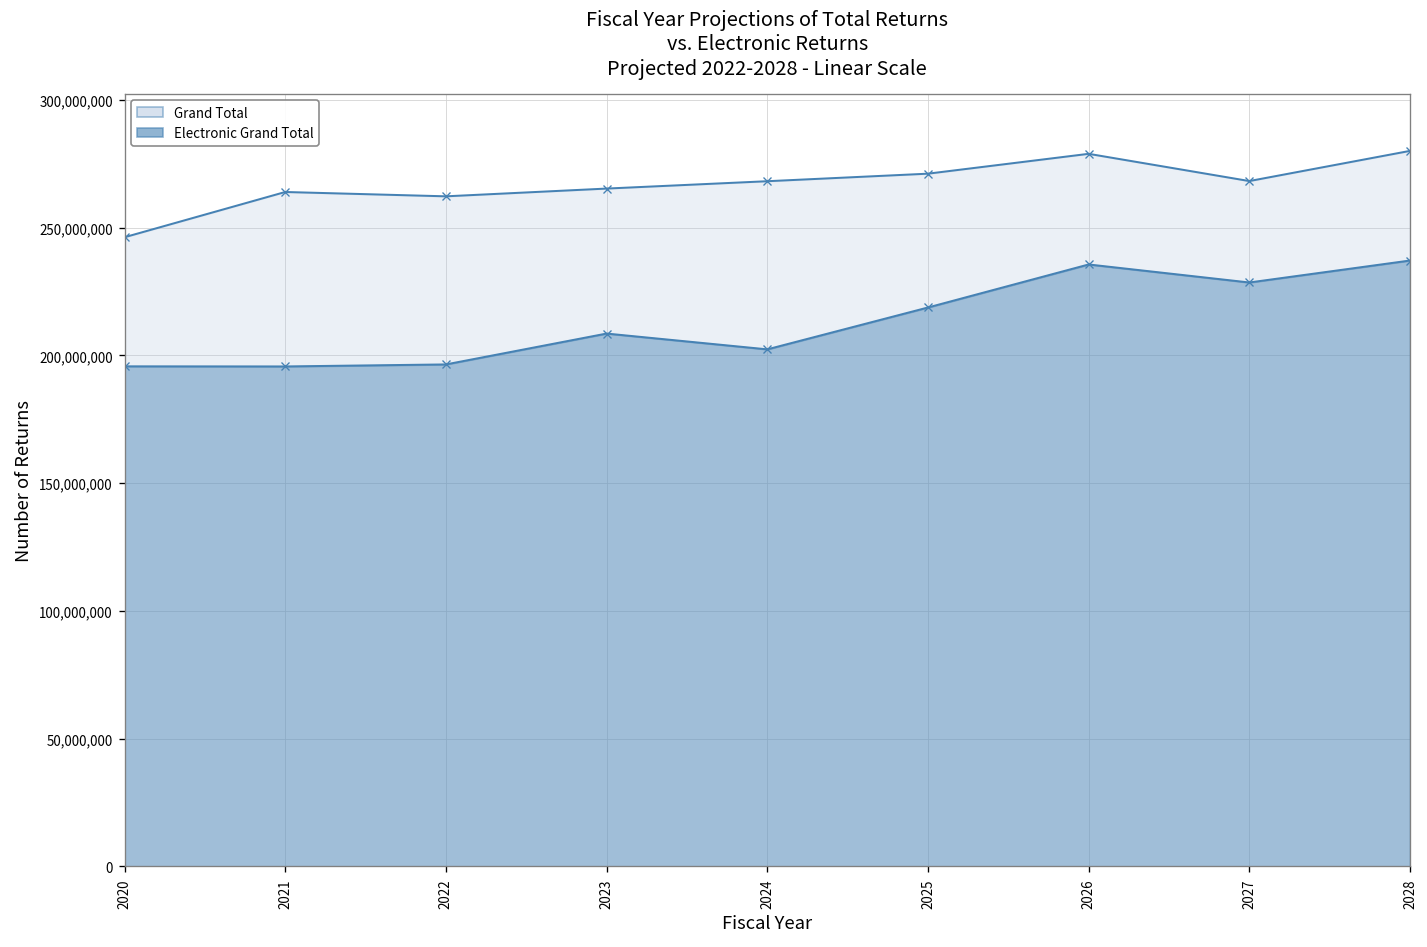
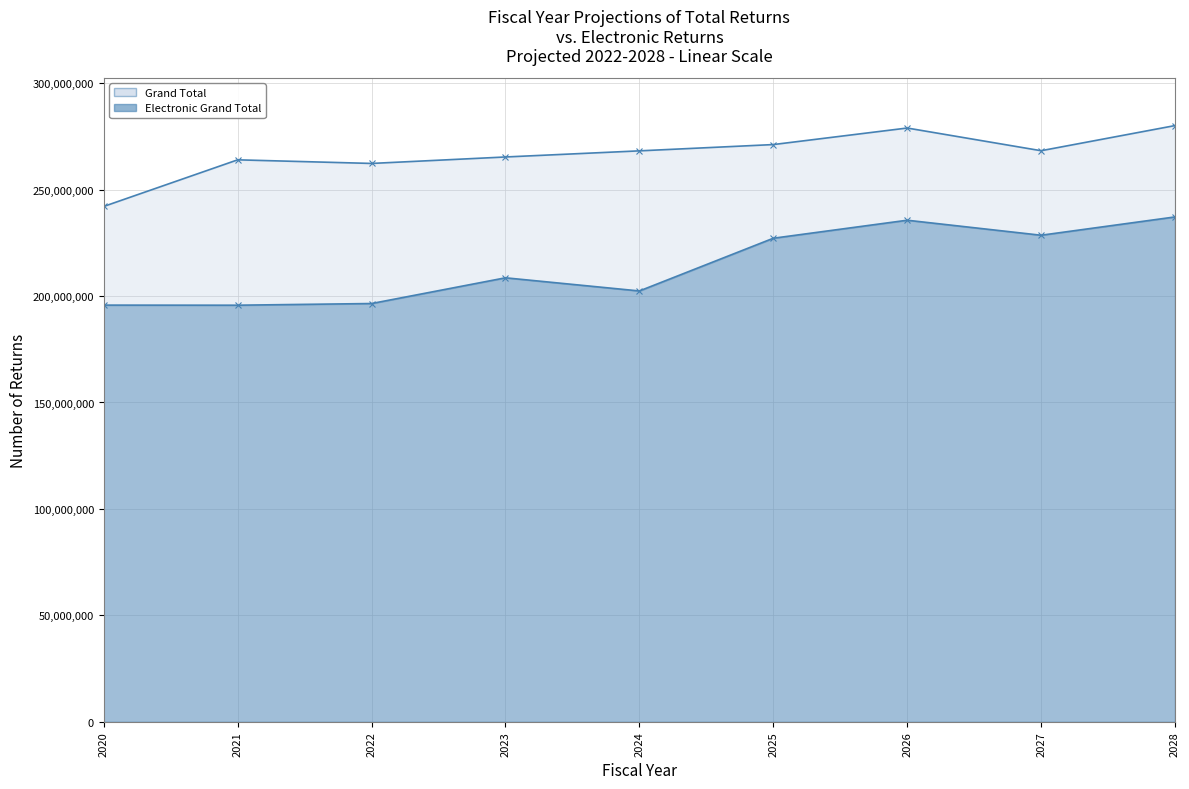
  {
    "Grand Total": {
-     "2020": "246,000,000",
+     "2020": "242,000,000",
      "2021": "264,000,000",
      "2022": "262,000,000",
      "2023": "265,000,000",
      "2024": "268,000,000",
      "2025": "271,000,000",
      "2026": "279,000,000",
      "2027": "268,000,000",
      "2028": "280,000,000"
    },
    "Electronic Grand Total": {
      "2020": "196,000,000",
      "2021": "196,000,000",
      "2022": "196,000,000",
      "2023": "209,000,000",
      "2024": "202,000,000",
-     "2025": "219,000,000",
+     "2025": "227,000,000",
      "2026": "236,000,000",
      "2027": "229,000,000",
      "2028": "237,000,000"
    }
  }
